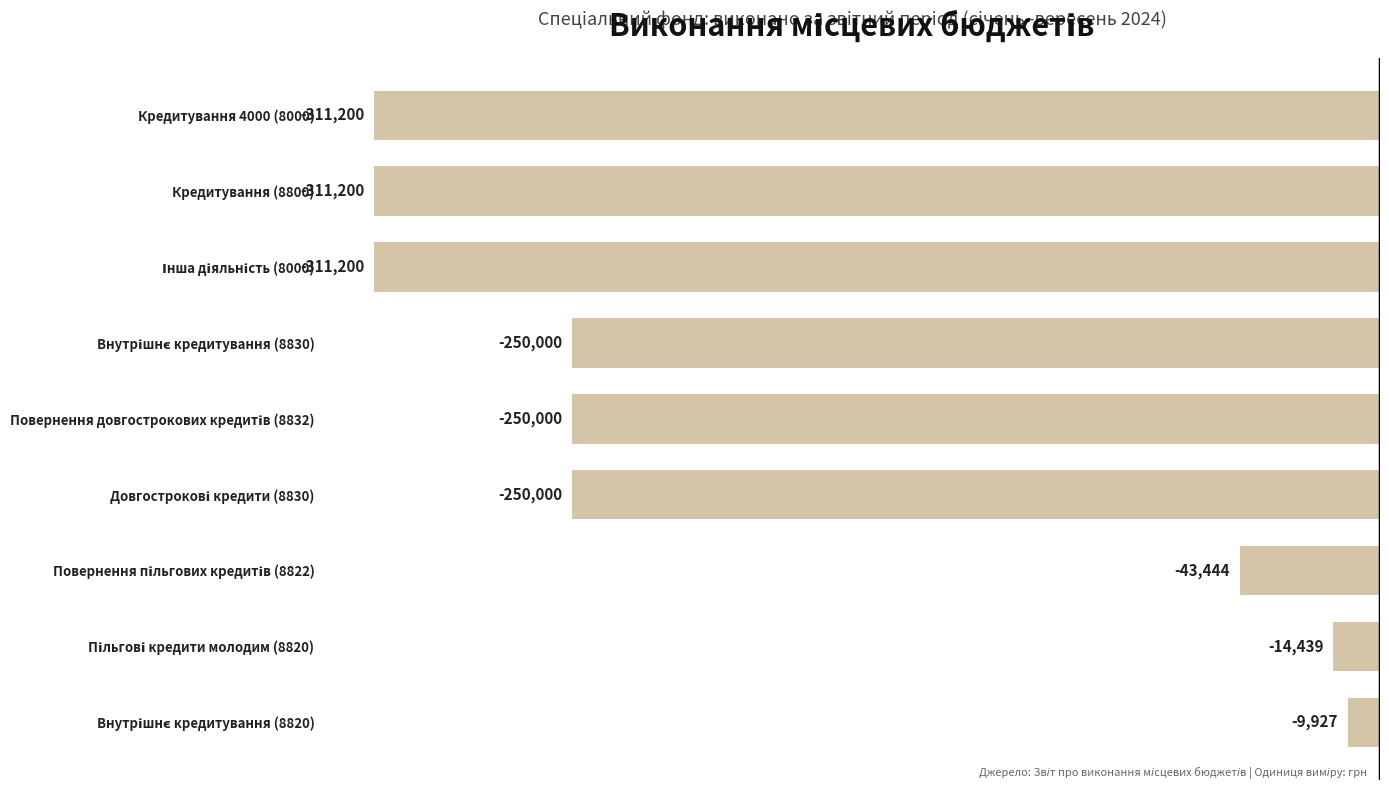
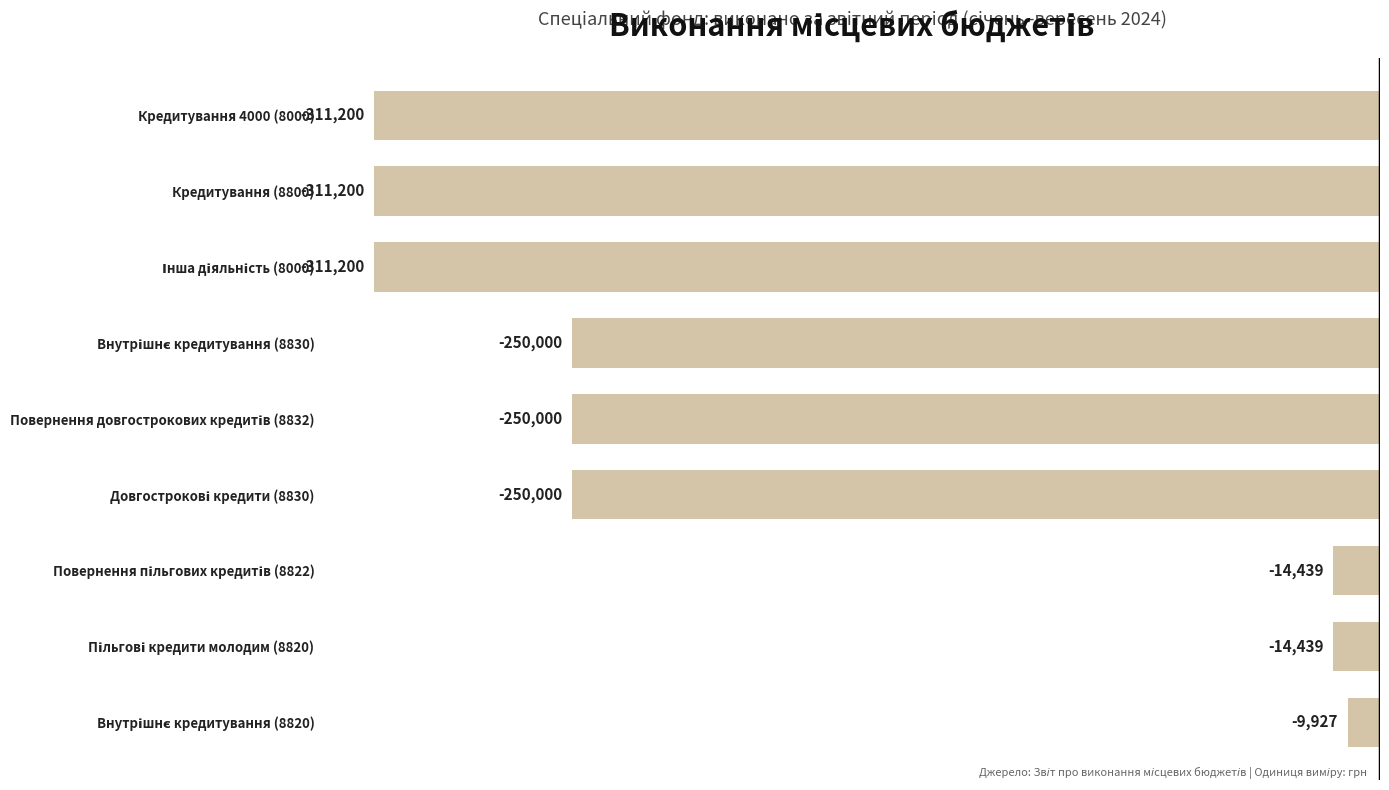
  {
    "Кредитування 4000 (8000)": "-311,200",
    "Кредитування (8800)": "-311,200",
    "Інша діяльність (8000)": "-311,200",
    "Внутрішнє кредитування (8830)": "-250,000",
    "Повернення довгострокових кредитів (8832)": "-250,000",
    "Довгострокові кредити (8830)": "-250,000",
-   "Повернення пільгових кредитів (8822)": "-43,444",
+   "Повернення пільгових кредитів (8822)": "-14,439",
    "Пільгові кредити молодим (8820)": "-14,439",
    "Внутрішнє кредитування (8820)": "-9,927"
  }
